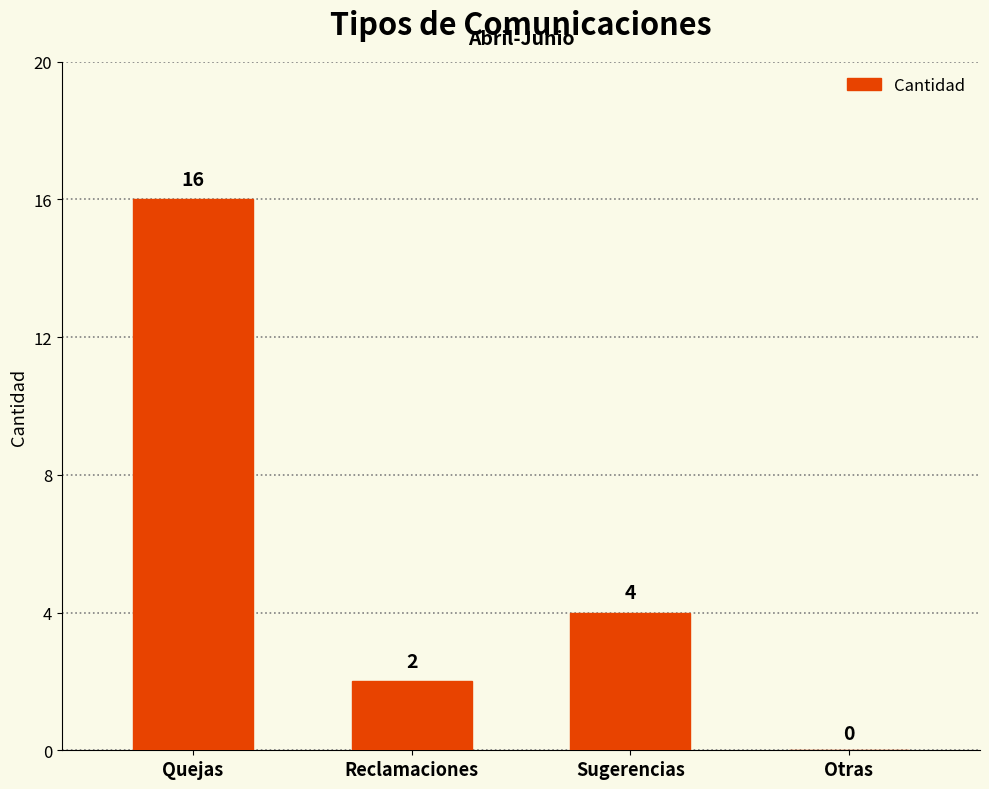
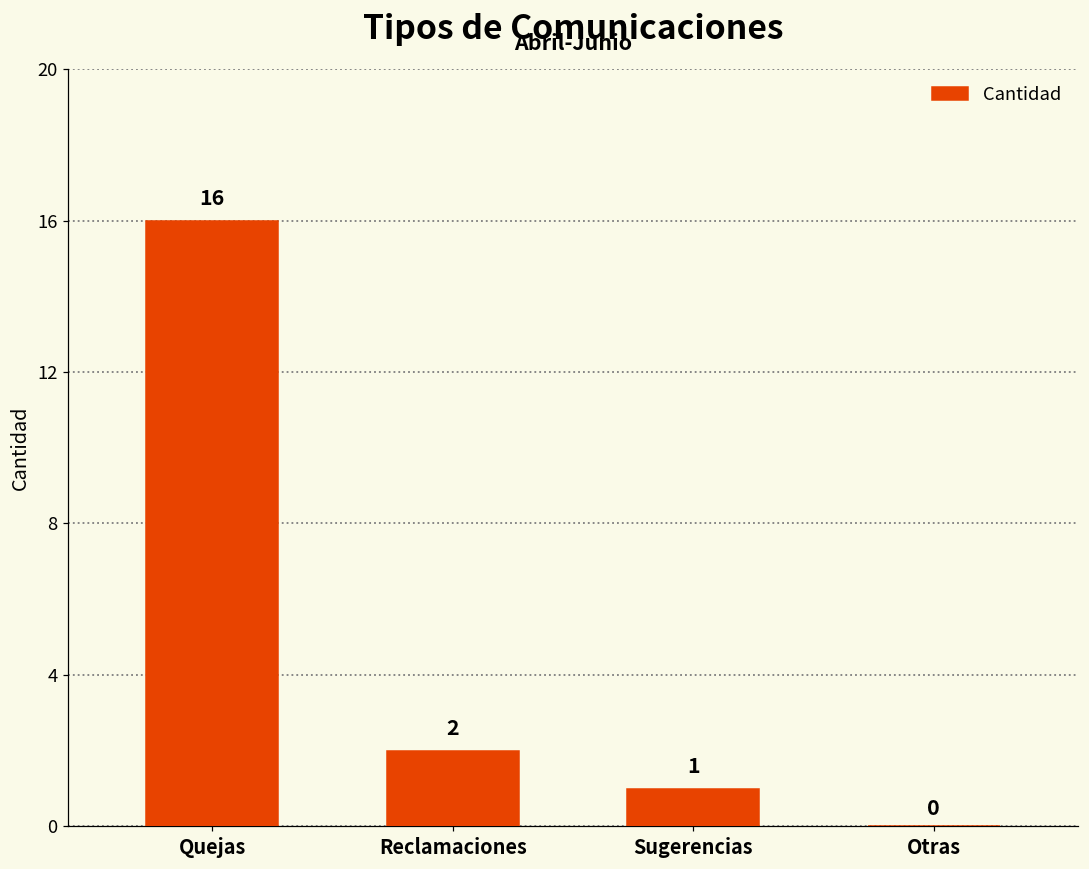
  {
    "Quejas": 16,
    "Reclamaciones": 2,
-   "Sugerencias": 4,
+   "Sugerencias": 1,
    "Otras": 0
  }
